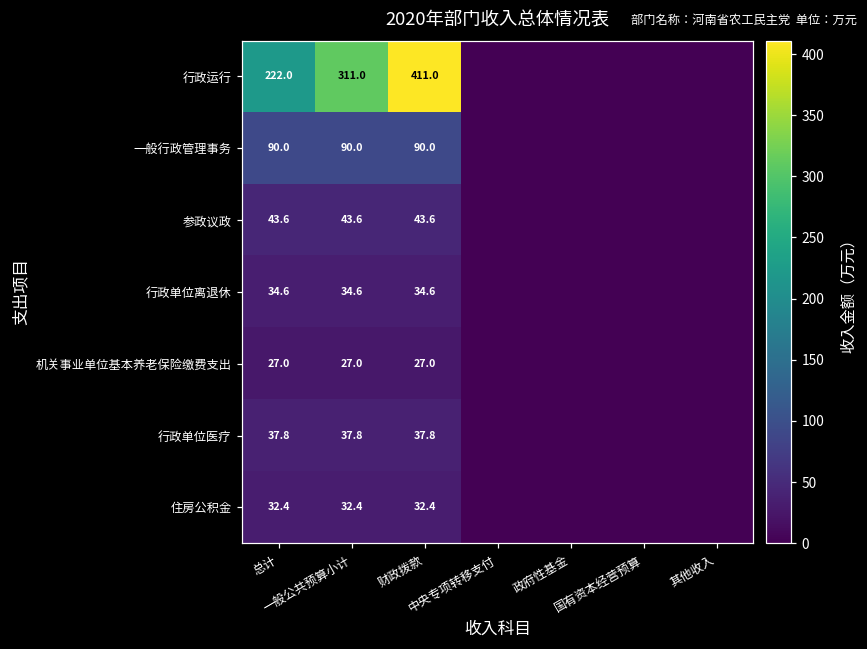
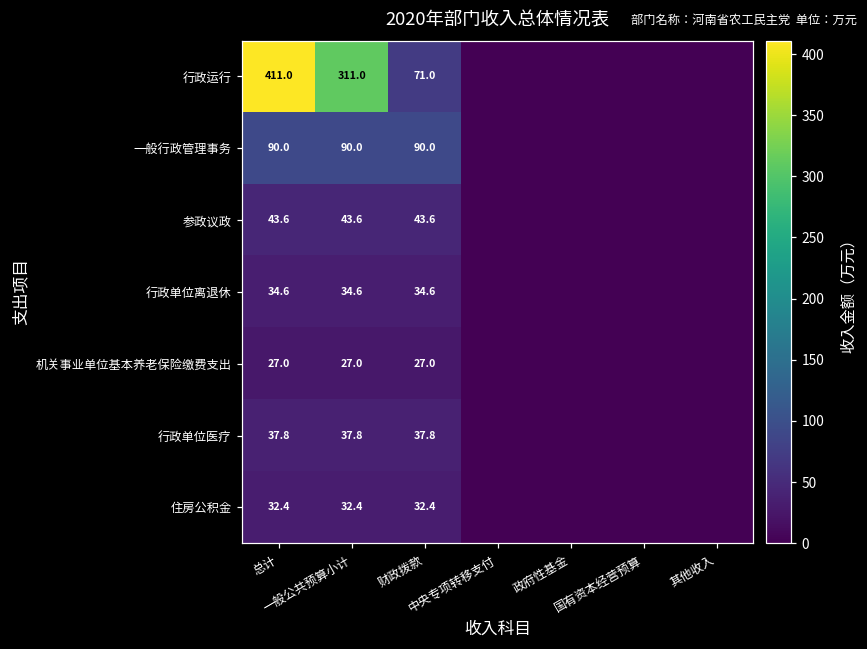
  {
    "行政运行": {
-     "总计": 222.0,
+     "总计": 411.0,
      "一般公共预算小计": 311.0,
-     "财政拨款": 411.0
+     "财政拨款": 71.0
    },
    "一般行政管理事务": {
      "总计": 90.0,
      "一般公共预算小计": 90.0,
      "财政拨款": 90.0
    },
    "参政议政": {
      "总计": 43.6,
      "一般公共预算小计": 43.6,
      "财政拨款": 43.6
    },
    "行政单位离退休": {
      "总计": 34.6,
      "一般公共预算小计": 34.6,
      "财政拨款": 34.6
    },
    "机关事业单位基本养老保险缴费支出": {
      "总计": 27.0,
      "一般公共预算小计": 27.0,
      "财政拨款": 27.0
    },
    "行政单位医疗": {
      "总计": 37.8,
      "一般公共预算小计": 37.8,
      "财政拨款": 37.8
    },
    "住房公积金": {
      "总计": 32.4,
      "一般公共预算小计": 32.4,
      "财政拨款": 32.4
    }
  }
